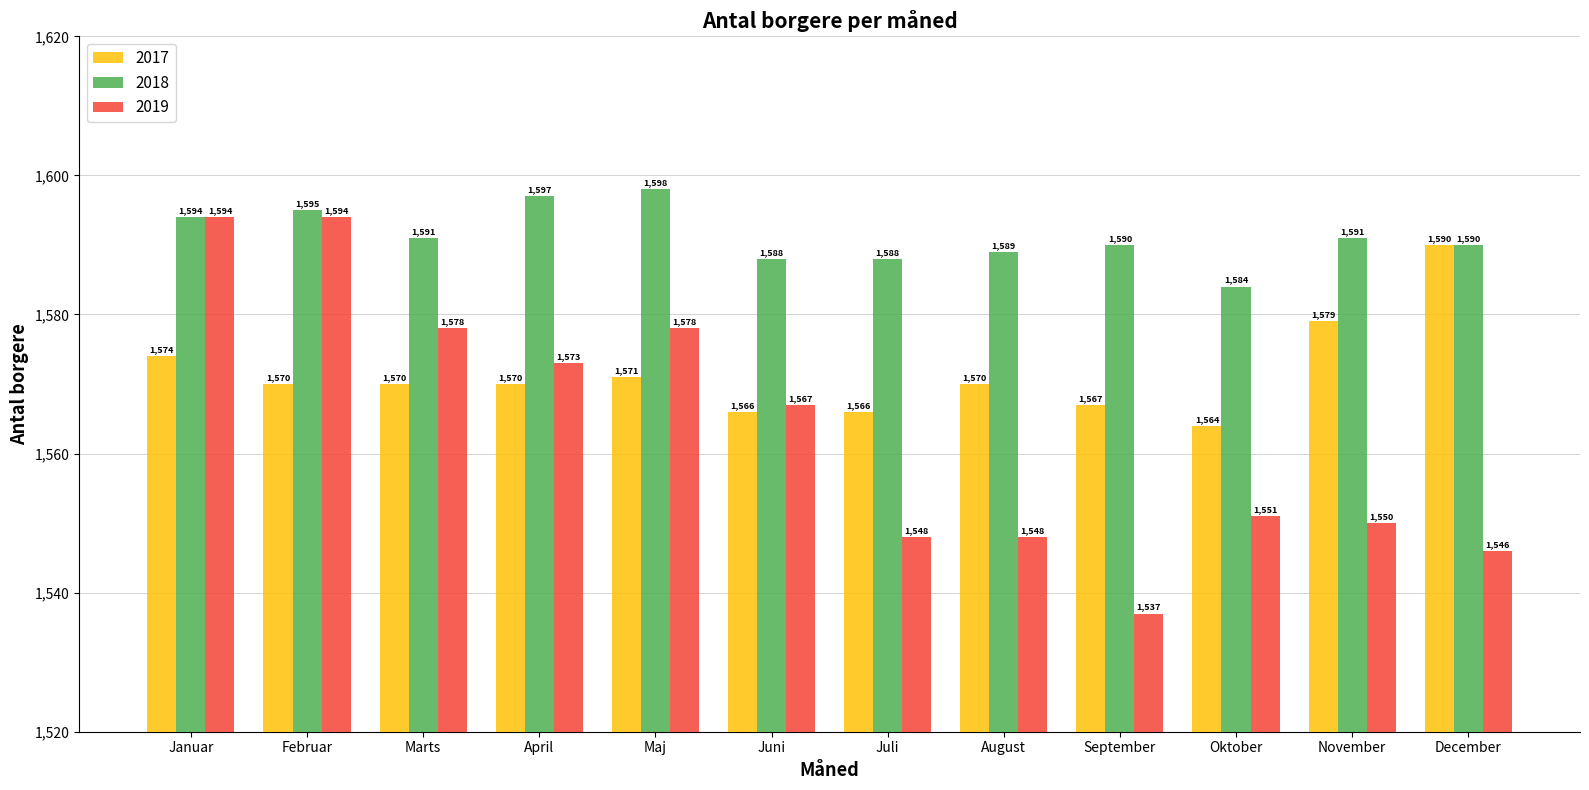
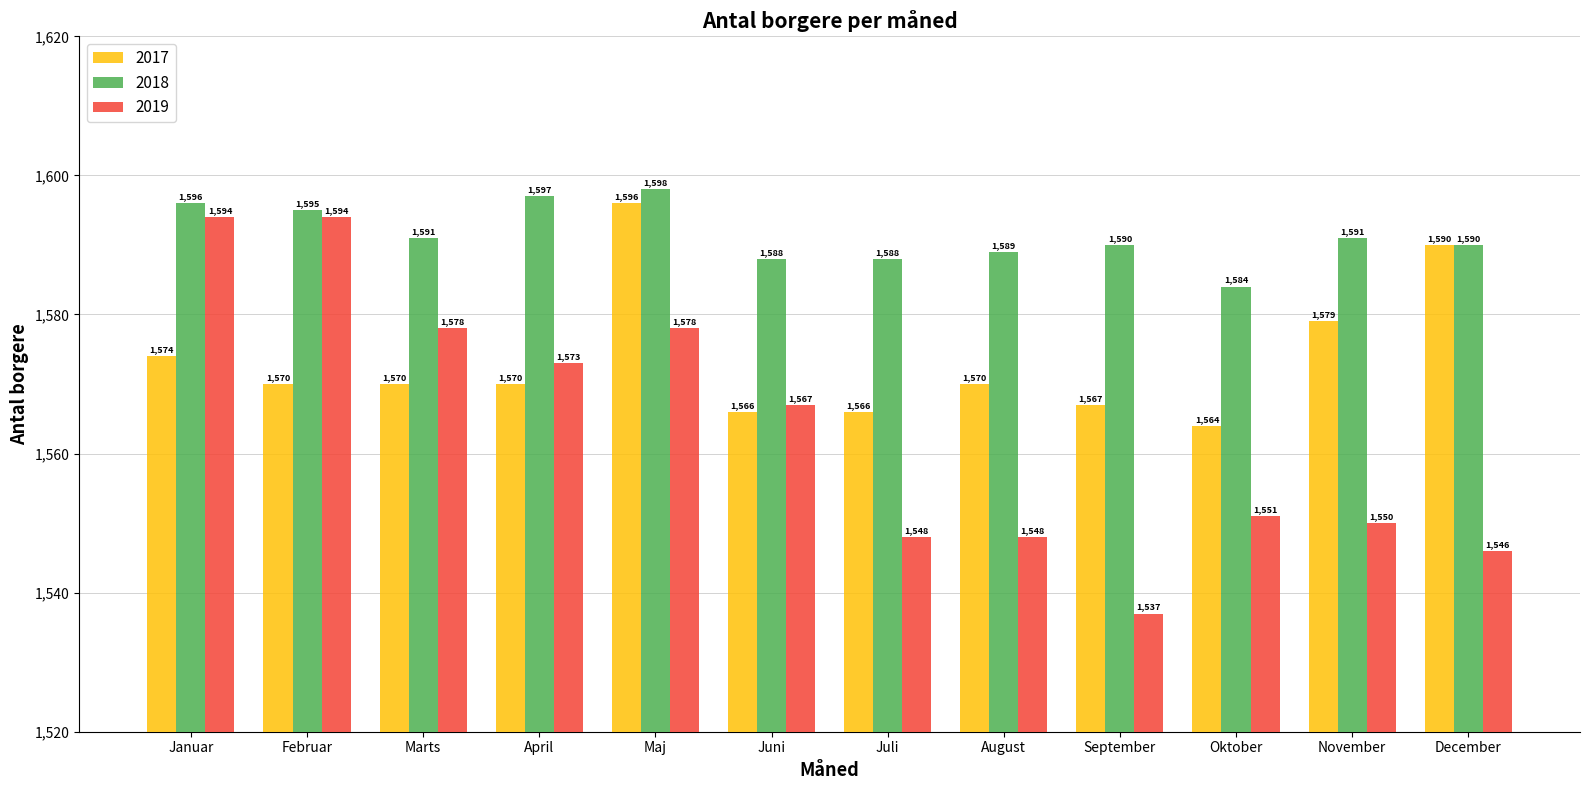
  {
    "2017": {
      "Januar": "1,574",
      "Februar": "1,570",
      "Marts": "1,570",
      "April": "1,570",
-     "Maj": "1,571",
+     "Maj": "1,596",
      "Juni": "1,566",
      "Juli": "1,566",
      "August": "1,570",
      "September": "1,567",
      "Oktober": "1,564",
      "November": "1,579",
      "December": "1,590"
    },
    "2018": {
-     "Januar": "1,594",
+     "Januar": "1,596",
      "Februar": "1,595",
      "Marts": "1,591",
      "April": "1,597",
      "Maj": "1,598",
      "Juni": "1,588",
      "Juli": "1,588",
      "August": "1,589",
      "September": "1,590",
      "Oktober": "1,584",
      "November": "1,591",
      "December": "1,590"
    },
    "2019": {
      "Januar": "1,594",
      "Februar": "1,594",
      "Marts": "1,578",
      "April": "1,573",
      "Maj": "1,578",
      "Juni": "1,567",
      "Juli": "1,548",
      "August": "1,548",
      "September": "1,537",
      "Oktober": "1,551",
      "November": "1,550",
      "December": "1,546"
    }
  }
